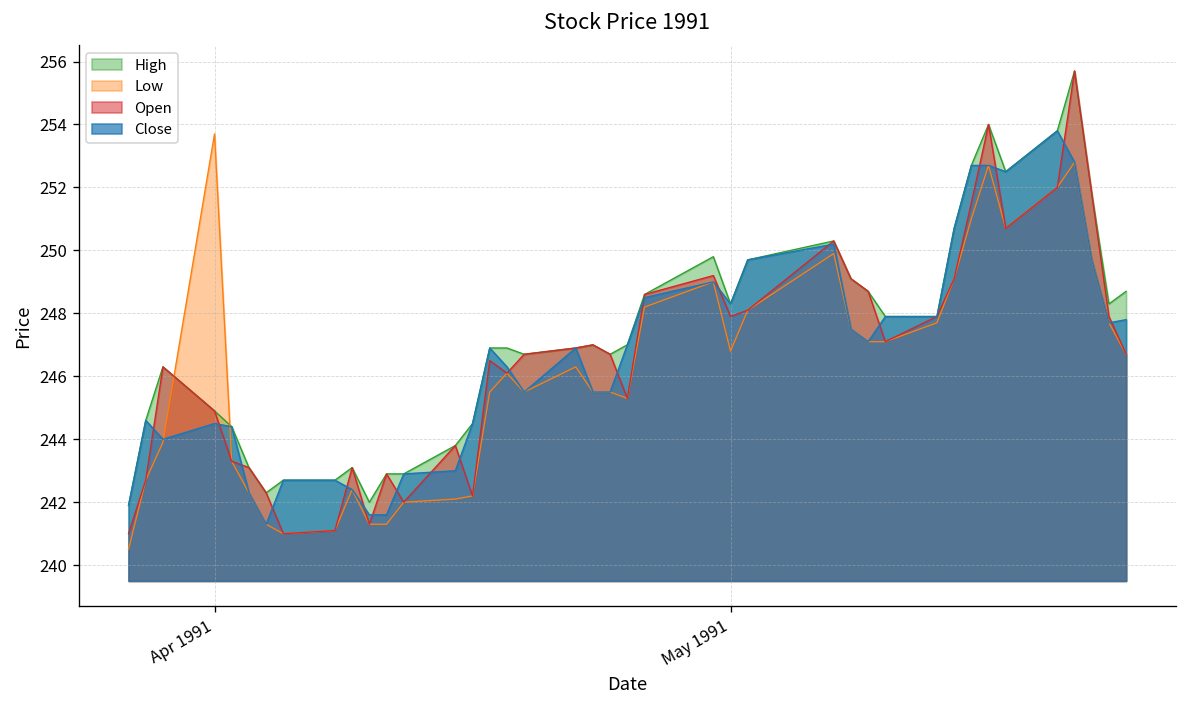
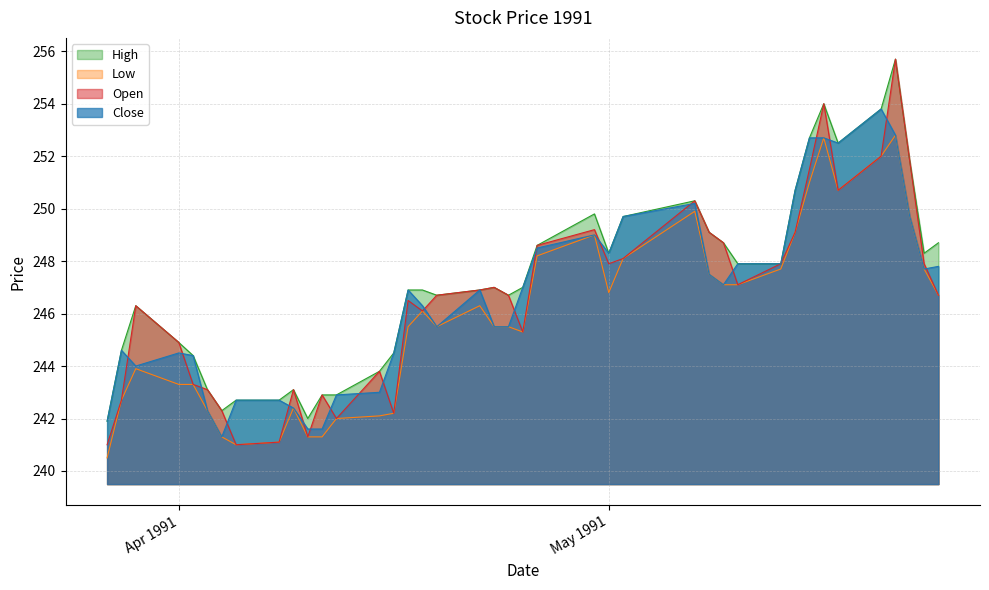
  {
    "Low": {
-     "Apr 1991": 253.7,
+     "Apr 1991": 243.3,
      "May 1991": 246.8
    },
    "Open": {
      "May 1991": 247.9
    },
    "Close": {
      "Apr 1991": 244.5
    }
  }
